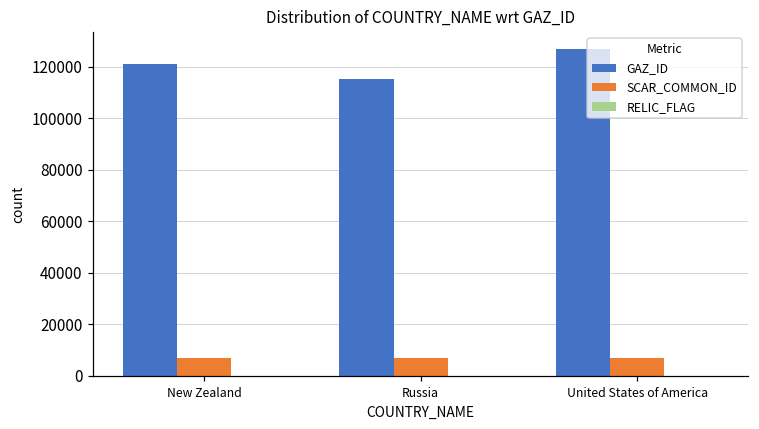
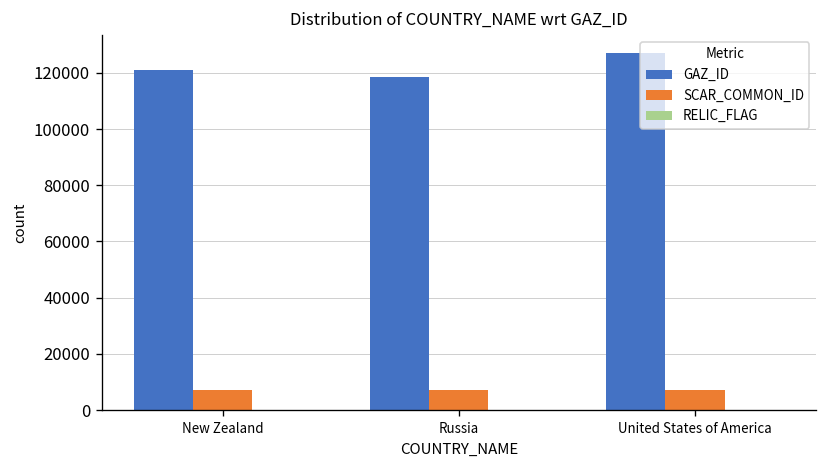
  {
    "GAZ_ID": {
      "New Zealand": 121000,
-     "Russia": 115000,
+     "Russia": 119000,
      "United States of America": 127000
    },
    "SCAR_COMMON_ID": {
      "New Zealand": 7000,
      "Russia": 7000,
      "United States of America": 7000
    },
    "RELIC_FLAG": {
      "New Zealand": 0,
      "Russia": 0,
      "United States of America": 0
    }
  }
